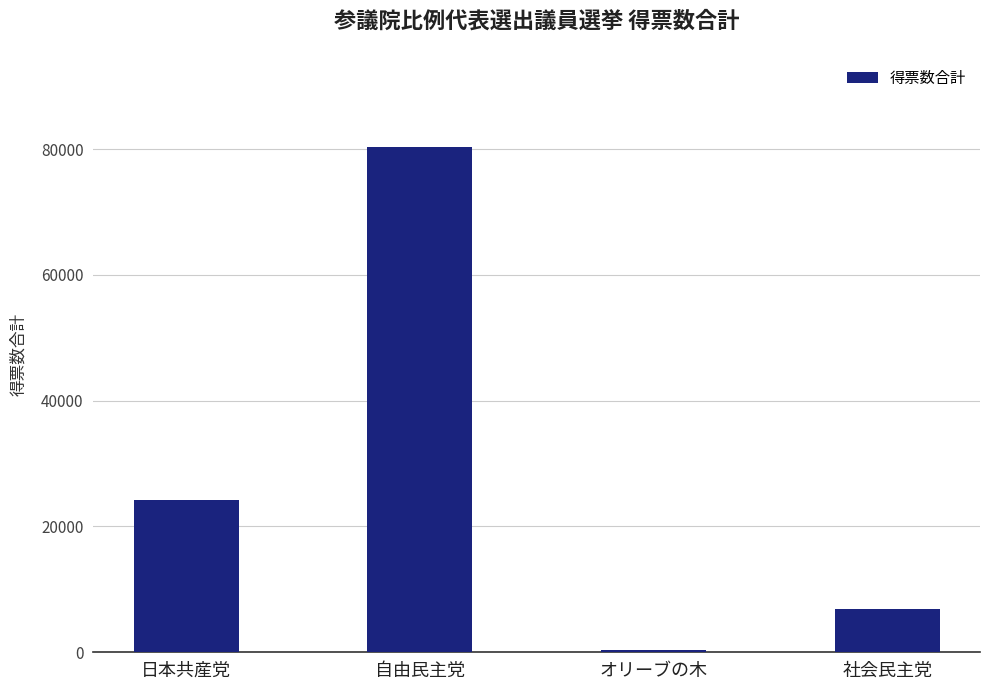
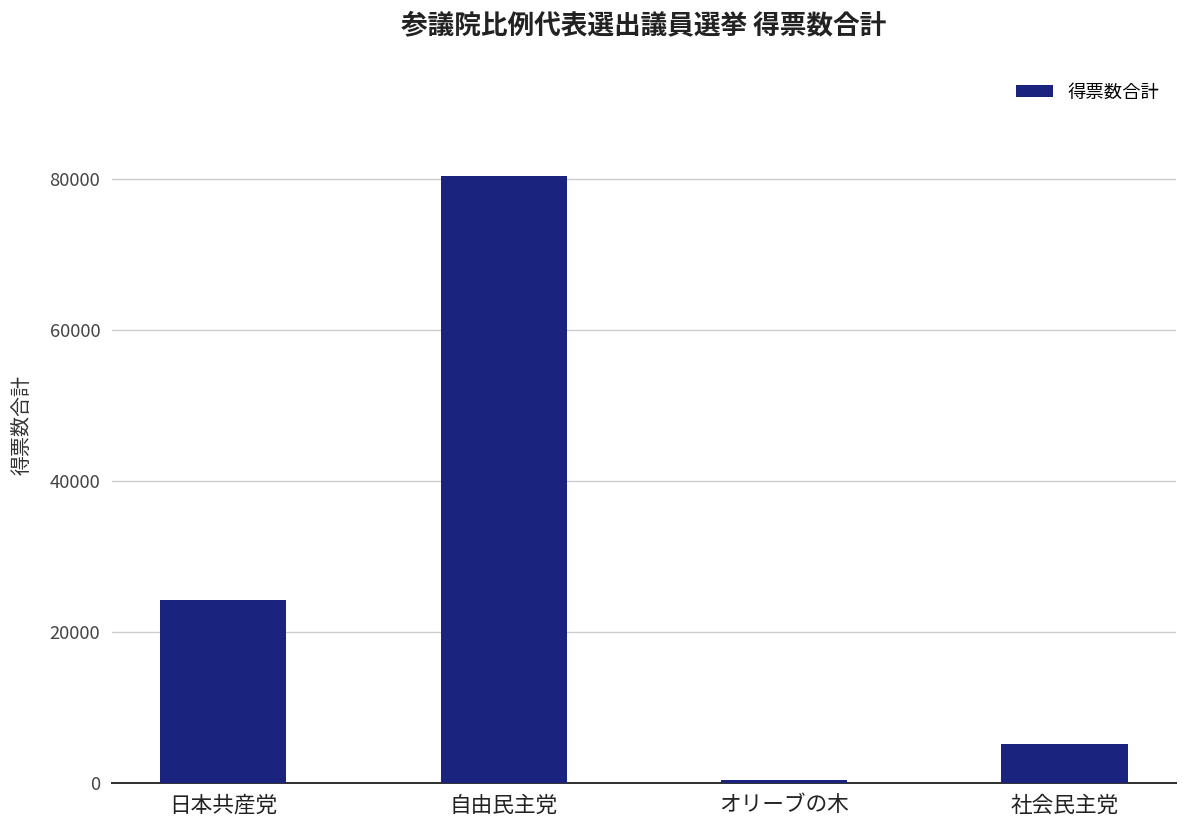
  {
    "日本共産党": 24000,
    "自由民主党": 80000,
-   "社会民主党": 7000
+   "社会民主党": 5000
  }
